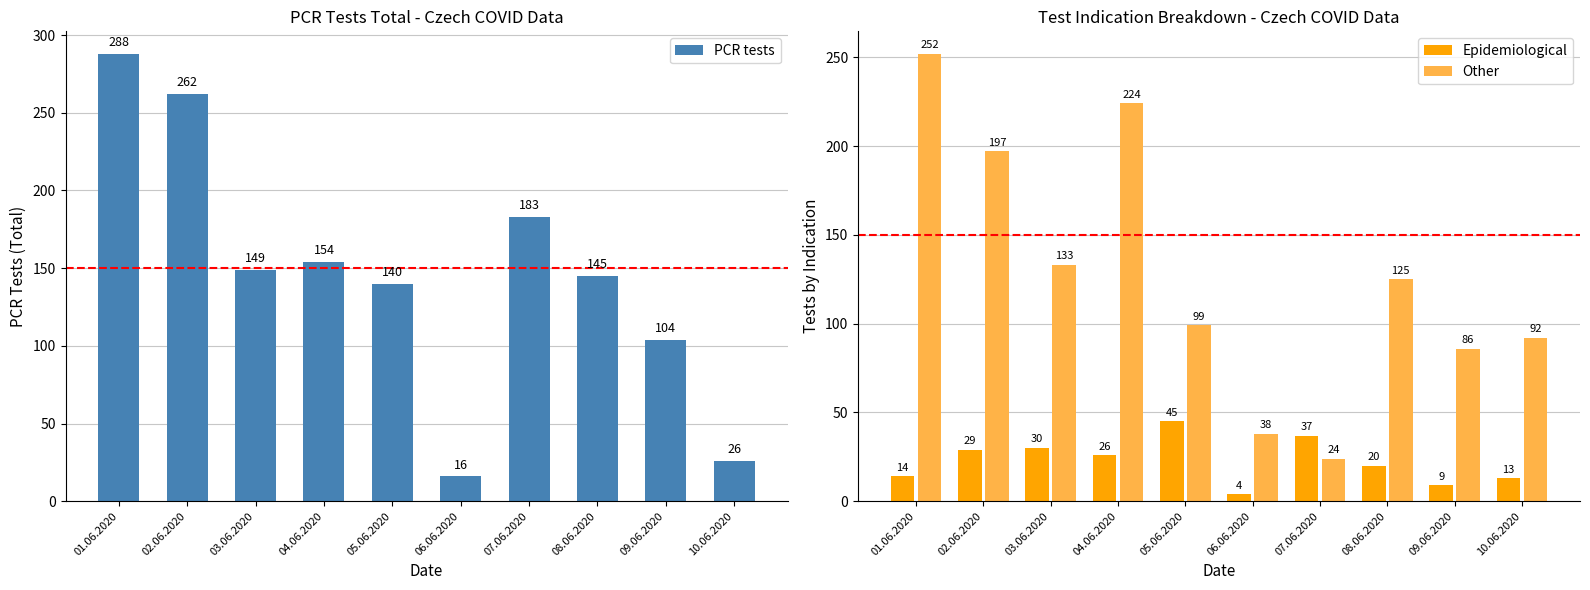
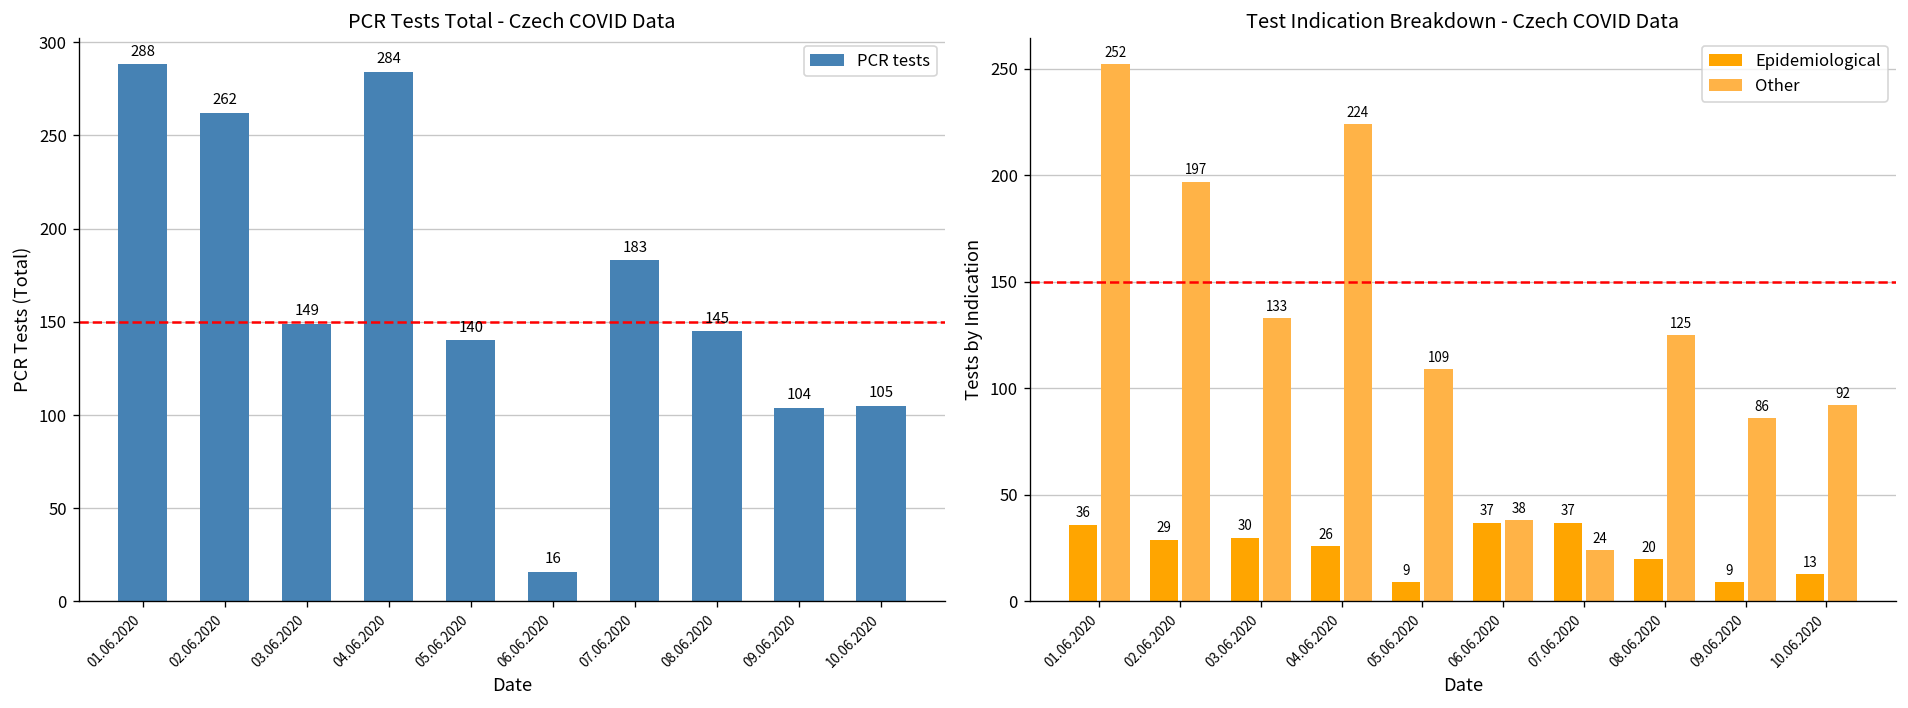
  {
    "PCR Tests Total - Czech COVID Data": {
      "01.06.2020": 288,
      "02.06.2020": 262,
      "03.06.2020": 149,
-     "04.06.2020": 154,
+     "04.06.2020": 284,
      "05.06.2020": 140,
      "06.06.2020": 16,
      "07.06.2020": 183,
      "08.06.2020": 145,
      "09.06.2020": 104,
-     "10.06.2020": 26
+     "10.06.2020": 105
    },
    "Test Indication Breakdown - Czech COVID Data": {
      "Epidemiological": {
-       "01.06.2020": 14,
+       "01.06.2020": 36,
        "02.06.2020": 29,
        "03.06.2020": 30,
        "04.06.2020": 26,
-       "05.06.2020": 45,
-       "06.06.2020": 4,
+       "05.06.2020": 9,
+       "06.06.2020": 37,
        "07.06.2020": 37,
        "08.06.2020": 20,
        "09.06.2020": 9,
        "10.06.2020": 13
      },
      "Other": {
        "01.06.2020": 252,
        "02.06.2020": 197,
        "03.06.2020": 133,
        "04.06.2020": 224,
-       "05.06.2020": 99,
+       "05.06.2020": 109,
        "06.06.2020": 38,
        "07.06.2020": 24,
        "08.06.2020": 125,
        "09.06.2020": 86,
        "10.06.2020": 92
      }
    }
  }
